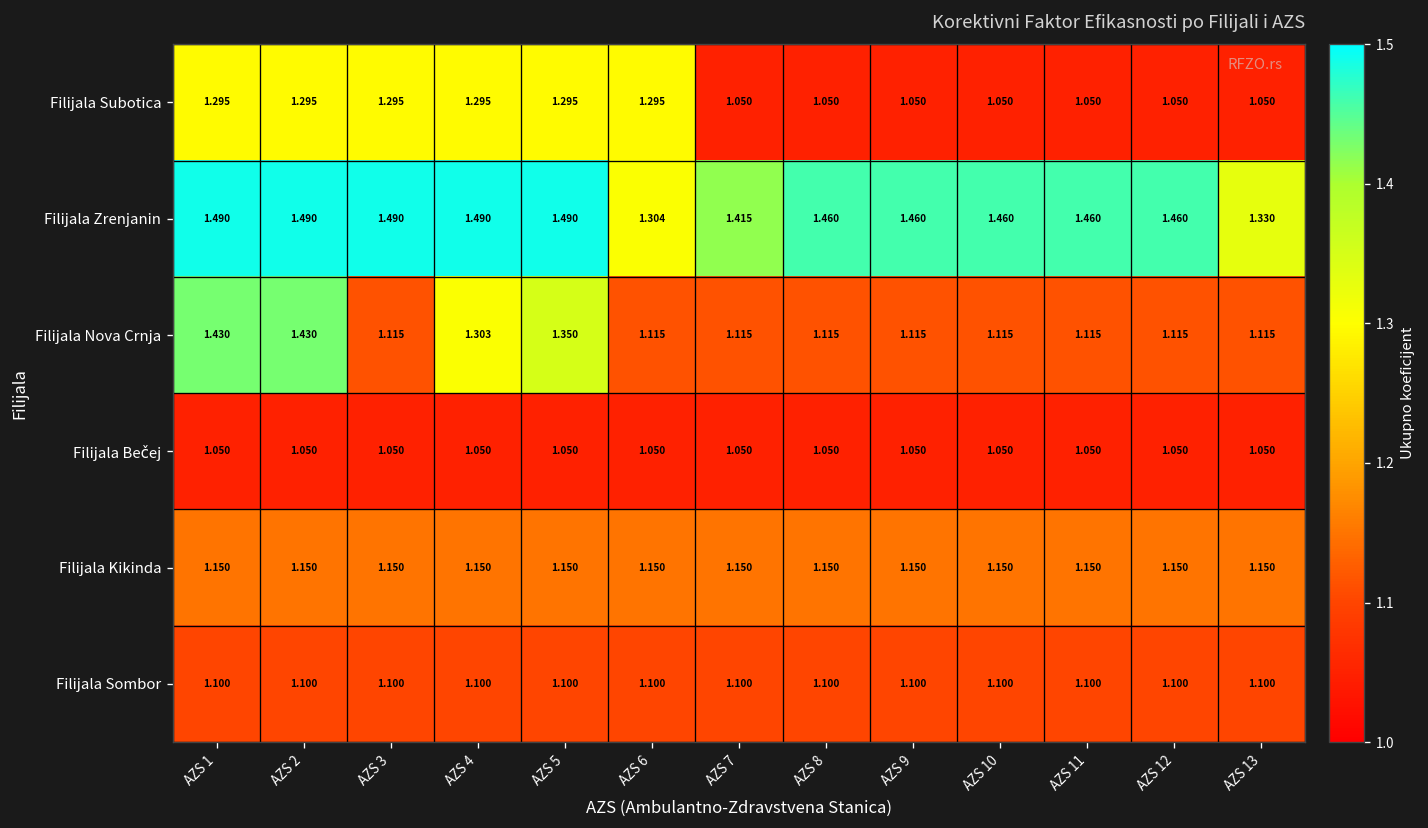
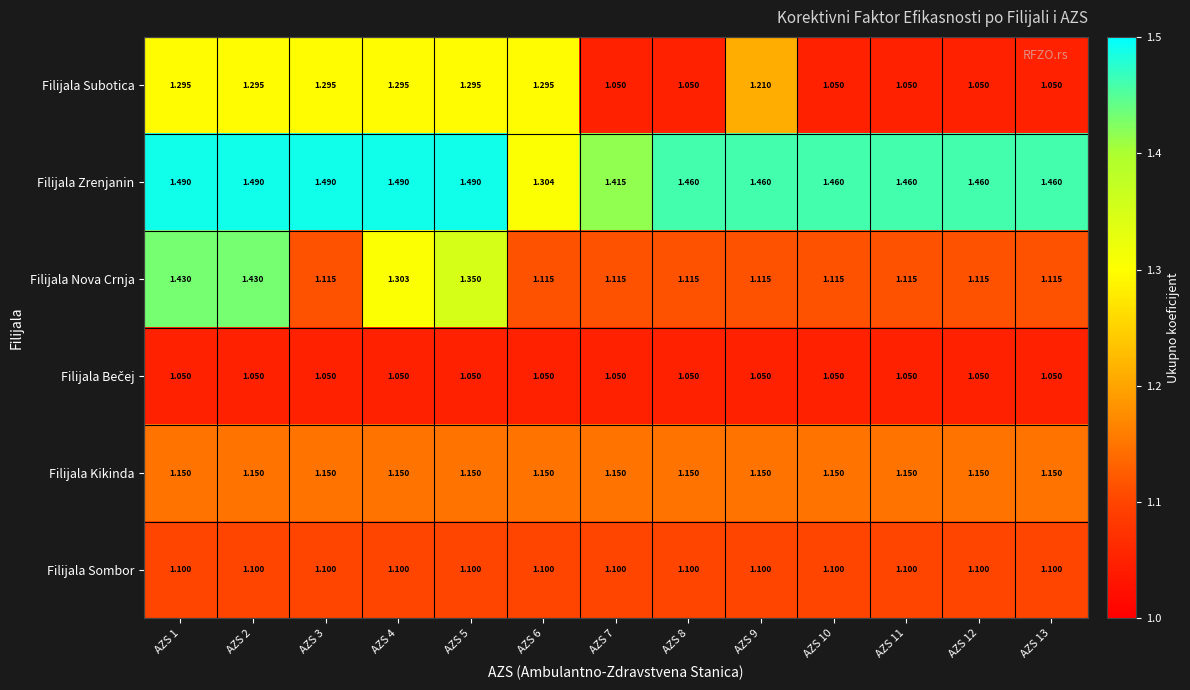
  {
    "Filijala Subotica": {
      "AZS 1": 1.295,
      "AZS 2": 1.295,
      "AZS 3": 1.295,
      "AZS 4": 1.295,
      "AZS 5": 1.295,
      "AZS 6": 1.295,
      "AZS 7": 1.050,
      "AZS 8": 1.050,
-     "AZS 9": 1.050,
+     "AZS 9": 1.210,
      "AZS 10": 1.050,
      "AZS 11": 1.050,
      "AZS 12": 1.050
    },
    "Filijala Zrenjanin": {
      "AZS 1": 1.490,
      "AZS 2": 1.490,
      "AZS 3": 1.490,
      "AZS 4": 1.490,
      "AZS 5": 1.490,
      "AZS 6": 1.304,
      "AZS 7": 1.415,
      "AZS 8": 1.460,
      "AZS 9": 1.460,
      "AZS 10": 1.460,
      "AZS 11": 1.460,
      "AZS 12": 1.460,
-     "AZS 13": 1.330
+     "AZS 13": 1.460
    },
    "Filijala Nova Crnja": {
      "AZS 1": 1.430,
      "AZS 2": 1.430,
      "AZS 3": 1.115,
      "AZS 4": 1.303,
      "AZS 5": 1.350,
      "AZS 6": 1.115,
      "AZS 7": 1.115,
      "AZS 8": 1.115,
      "AZS 9": 1.115,
      "AZS 10": 1.115,
      "AZS 11": 1.115,
      "AZS 12": 1.115,
      "AZS 13": 1.115
    },
    "Filijala Bečej": {
      "AZS 1": 1.050,
      "AZS 2": 1.050,
      "AZS 3": 1.050,
      "AZS 4": 1.050,
      "AZS 5": 1.050,
      "AZS 6": 1.050,
      "AZS 7": 1.050,
      "AZS 8": 1.050,
      "AZS 9": 1.050,
      "AZS 10": 1.050,
      "AZS 11": 1.050,
      "AZS 12": 1.050,
      "AZS 13": 1.050
    },
    "Filijala Kikinda": {
      "AZS 1": 1.150,
      "AZS 2": 1.150,
      "AZS 3": 1.150,
      "AZS 4": 1.150,
      "AZS 5": 1.150,
      "AZS 6": 1.150,
      "AZS 7": 1.150,
      "AZS 8": 1.150,
      "AZS 9": 1.150,
      "AZS 10": 1.150,
      "AZS 11": 1.150,
      "AZS 12": 1.150,
      "AZS 13": 1.150
    },
    "Filijala Sombor": {
      "AZS 1": 1.100,
      "AZS 2": 1.100,
      "AZS 3": 1.100,
      "AZS 4": 1.100,
      "AZS 5": 1.100,
      "AZS 6": 1.100,
      "AZS 7": 1.100,
      "AZS 8": 1.100,
      "AZS 9": 1.100,
      "AZS 10": 1.100,
      "AZS 11": 1.100,
      "AZS 12": 1.100,
      "AZS 13": 1.100
    }
  }
